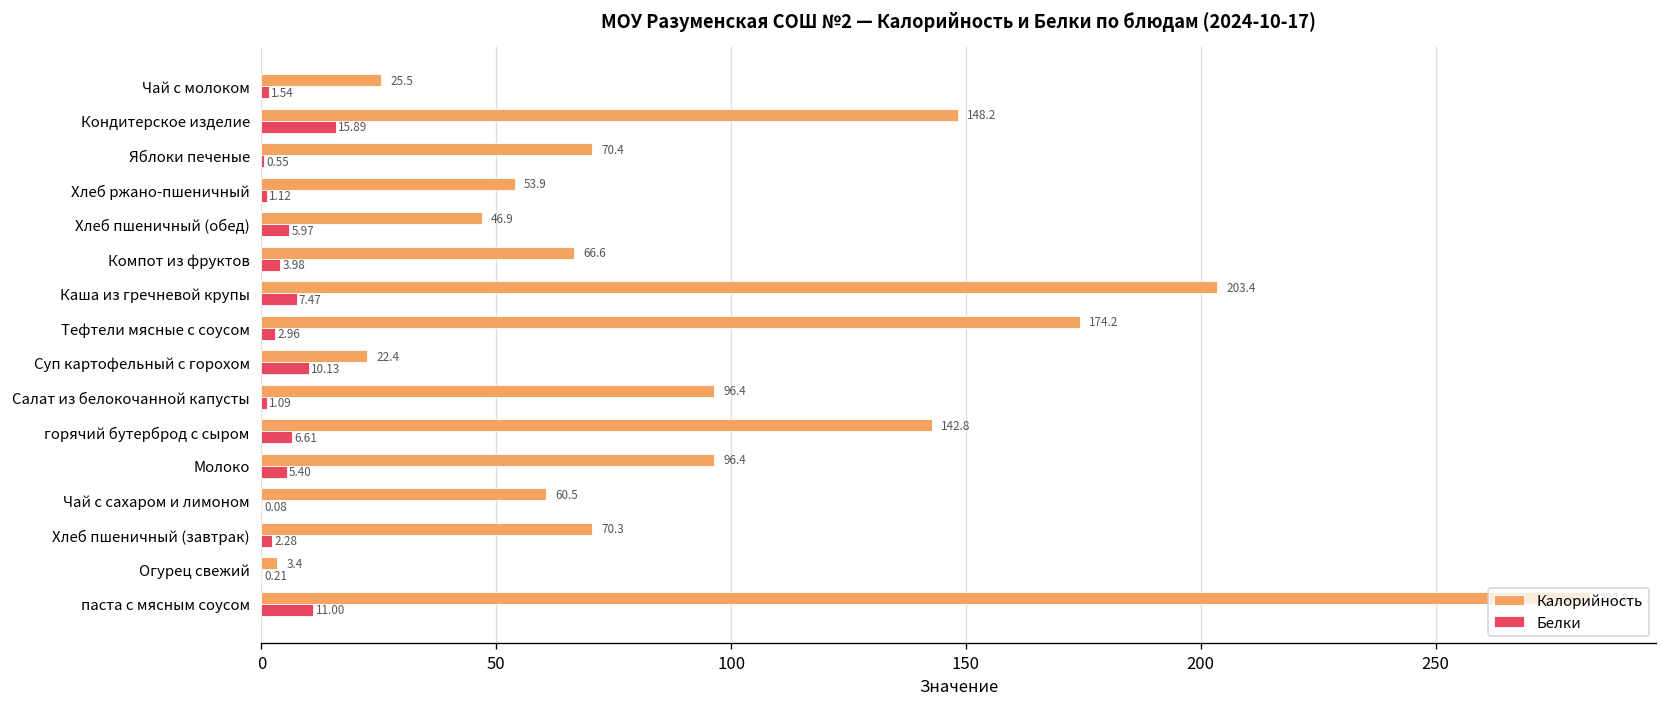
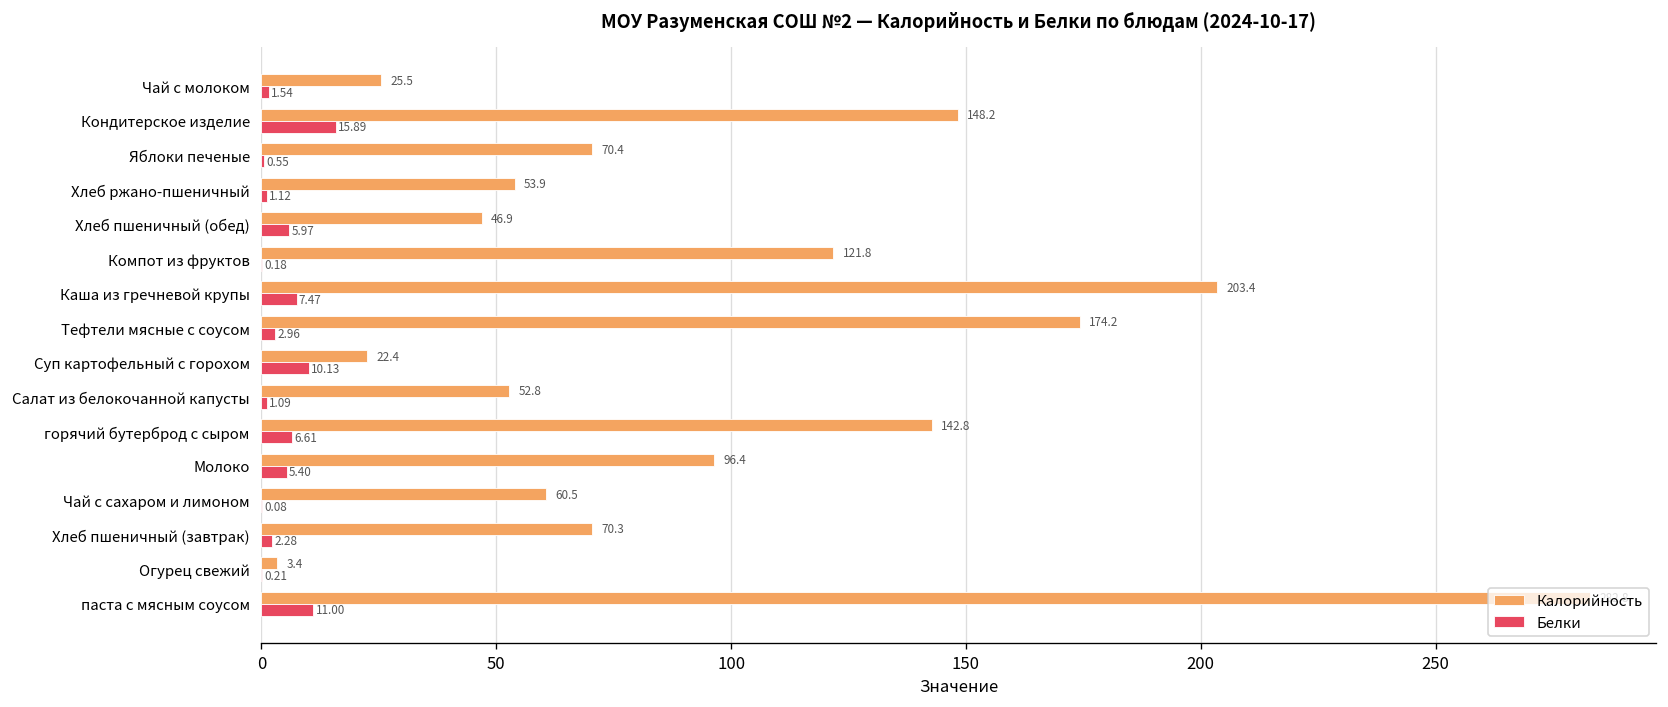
  {
    "Калорийность": {
      "Чай с молоком": 25.5,
      "Кондитерское изделие": 148.2,
      "Яблоки печеные": 70.4,
      "Хлеб ржано-пшеничный": 53.9,
      "Хлеб пшеничный (обед)": 46.9,
-     "Компот из фруктов": 66.6,
+     "Компот из фруктов": 121.8,
      "Каша из гречневой крупы": 203.4,
      "Тефтели мясные с соусом": 174.2,
      "Суп картофельный с горохом": 22.4,
-     "Салат из белокочанной капусты": 96.4,
+     "Салат из белокочанной капусты": 52.8,
      "горячий бутерброд с сыром": 142.8,
      "Молоко": 96.4,
      "Чай с сахаром и лимоном": 60.5,
      "Хлеб пшеничный (завтрак)": 70.3,
      "Огурец свежий": 3.4
    },
    "Белки": {
      "Чай с молоком": 1.54,
      "Кондитерское изделие": 15.89,
      "Яблоки печеные": 0.55,
      "Хлеб ржано-пшеничный": 1.12,
      "Хлеб пшеничный (обед)": 5.97,
-     "Компот из фруктов": 3.98,
+     "Компот из фруктов": 0.18,
      "Каша из гречневой крупы": 7.47,
      "Тефтели мясные с соусом": 2.96,
      "Суп картофельный с горохом": 10.13,
      "Салат из белокочанной капусты": 1.09,
      "горячий бутерброд с сыром": 6.61,
      "Молоко": 5.40,
      "Чай с сахаром и лимоном": 0.08,
      "Хлеб пшеничный (завтрак)": 2.28,
      "Огурец свежий": 0.21,
      "паста с мясным соусом": 11.00
    }
  }
